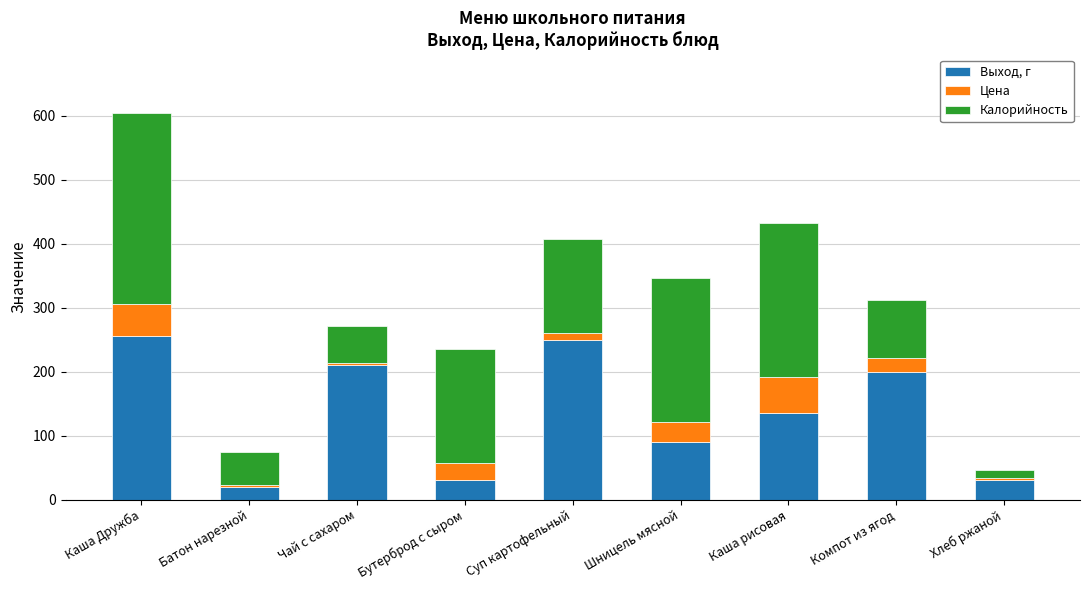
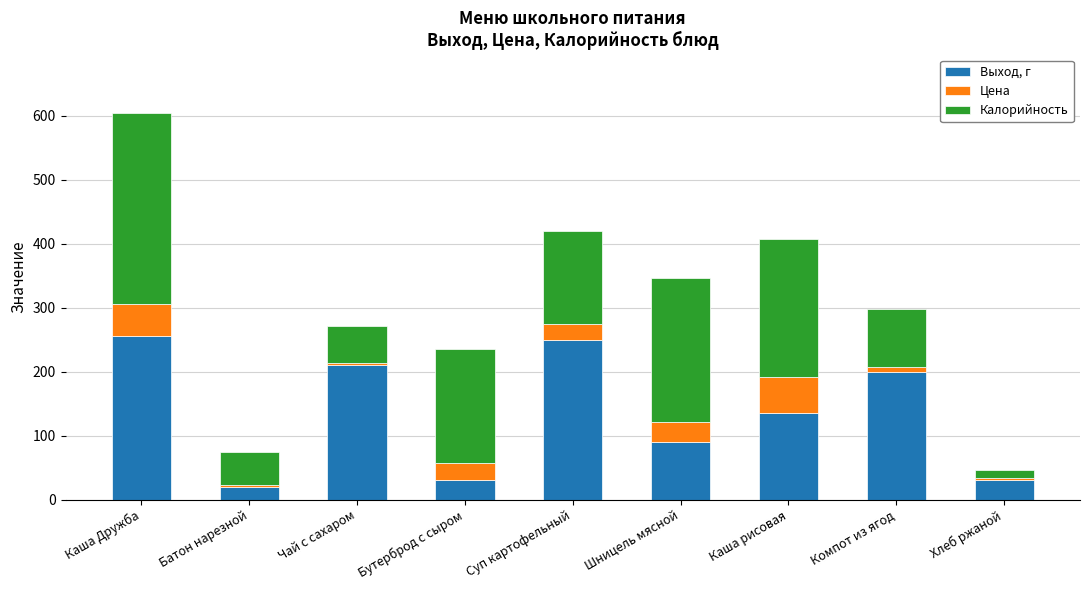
  {
    "Выход, г": {
      "Каша Дружба": 260,
      "Батон нарезной": 20,
      "Чай с сахаром": 210,
      "Бутерброд с сыром": 30,
      "Суп картофельный": 250,
      "Шницель мясной": 90,
      "Каша рисовая": 140,
      "Компот из ягод": 200,
      "Хлеб ржаной": 30
    },
    "Цена": {
      "Каша Дружба": 50,
      "Чай с сахаром": 0,
      "Бутерброд с сыром": 30,
-     "Суп картофельный": 10,
+     "Суп картофельный": 20,
      "Шницель мясной": 30,
      "Каша рисовая": 60,
-     "Компот из ягод": 20
+     "Компот из ягод": 10
    },
    "Калорийность": {
      "Каша Дружба": 300,
      "Батон нарезной": 50,
      "Чай с сахаром": 60,
      "Бутерброд с сыром": 180,
      "Суп картофельный": 150,
      "Шницель мясной": 230,
-     "Каша рисовая": 240,
+     "Каша рисовая": 220,
      "Компот из ягод": 90,
      "Хлеб ржаной": 10
    }
  }
